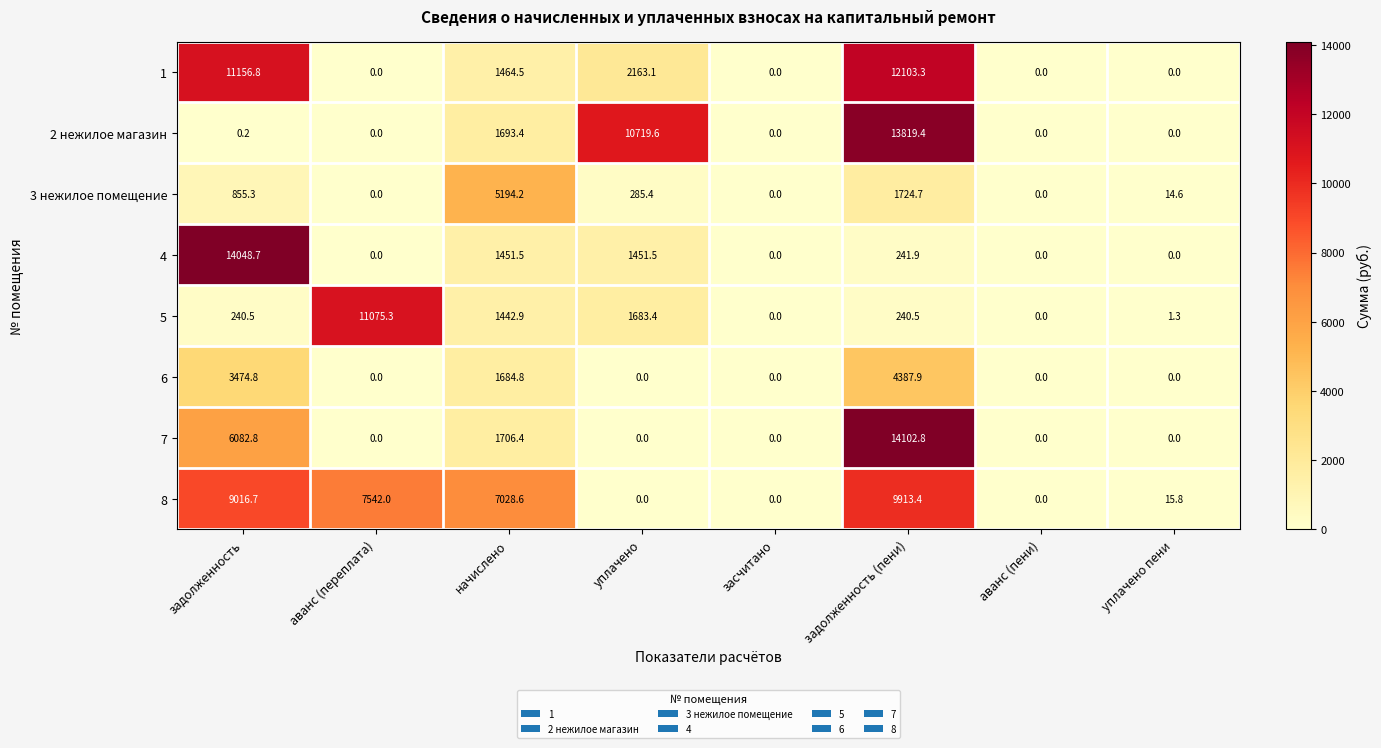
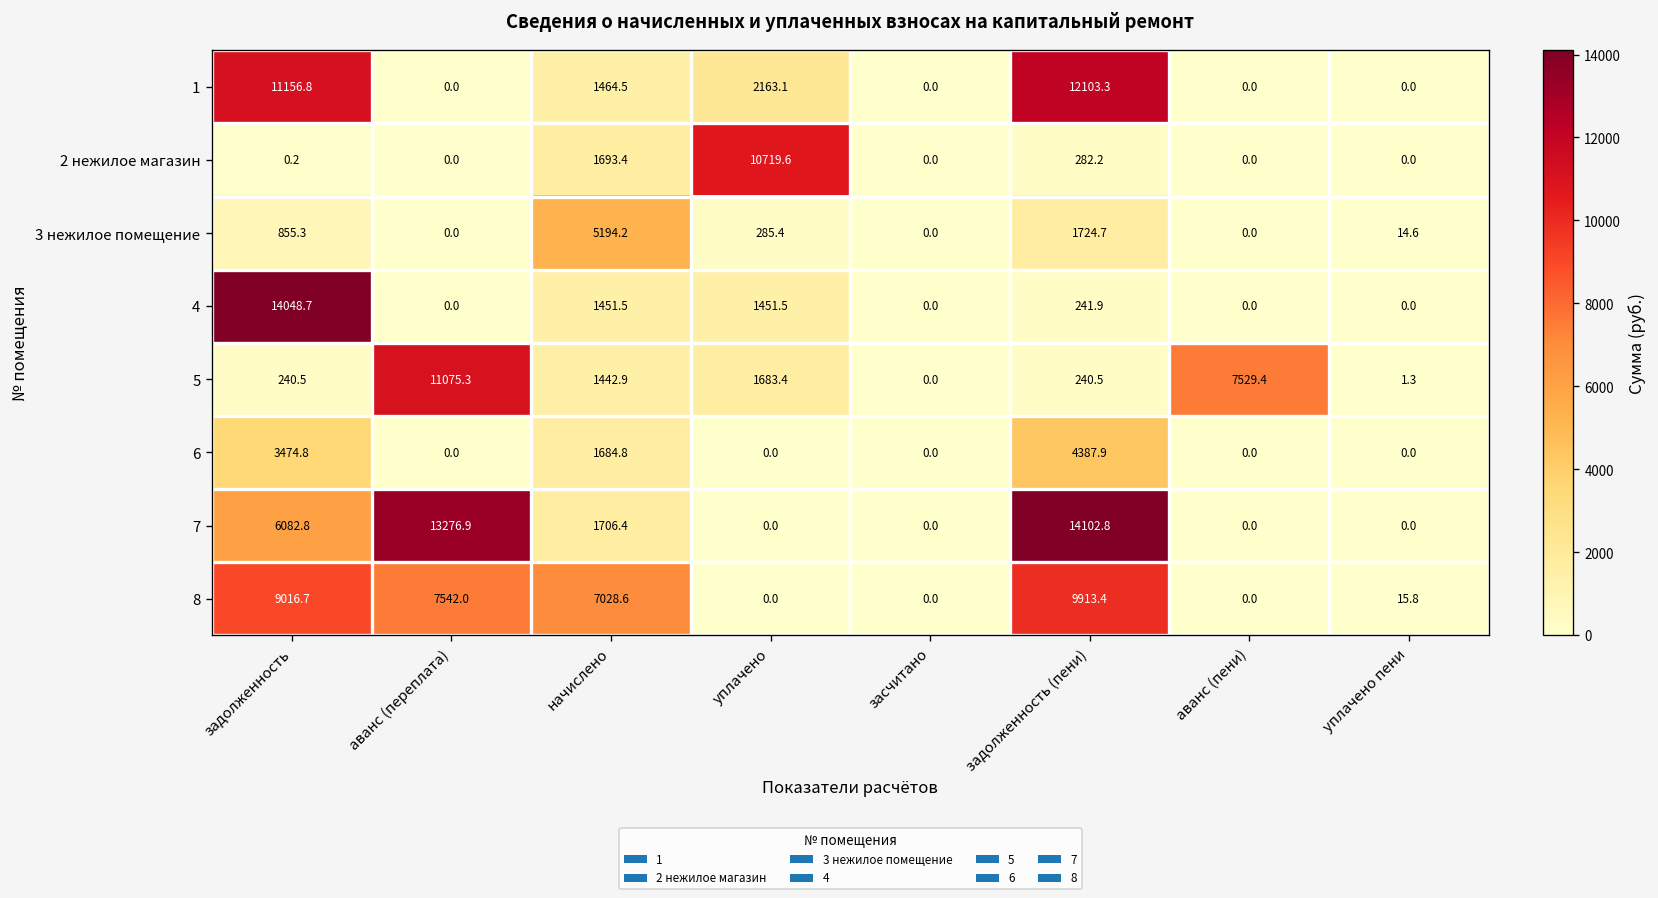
  {
    "1": {
      "задолженность": 11156.8,
      "аванс (переплата)": 0.0,
      "начислено": 1464.5,
      "уплачено": 2163.1,
      "засчитано": 0.0,
      "задолженность (пени)": 12103.3,
      "аванс (пени)": 0.0,
      "уплачено пени": 0.0
    },
    "2 нежилое магазин": {
      "задолженность": 0.2,
      "аванс (переплата)": 0.0,
      "начислено": 1693.4,
      "уплачено": 10719.6,
      "засчитано": 0.0,
-     "задолженность (пени)": 13819.4,
+     "задолженность (пени)": 282.2,
      "аванс (пени)": 0.0,
      "уплачено пени": 0.0
    },
    "3 нежилое помещение": {
      "задолженность": 855.3,
      "аванс (переплата)": 0.0,
      "начислено": 5194.2,
      "уплачено": 285.4,
      "засчитано": 0.0,
      "задолженность (пени)": 1724.7,
      "аванс (пени)": 0.0,
      "уплачено пени": 14.6
    },
    "4": {
      "задолженность": 14048.7,
      "аванс (переплата)": 0.0,
      "начислено": 1451.5,
      "уплачено": 1451.5,
      "засчитано": 0.0,
      "задолженность (пени)": 241.9,
      "аванс (пени)": 0.0,
      "уплачено пени": 0.0
    },
    "5": {
      "задолженность": 240.5,
      "аванс (переплата)": 11075.3,
      "начислено": 1442.9,
      "уплачено": 1683.4,
      "засчитано": 0.0,
      "задолженность (пени)": 240.5,
-     "аванс (пени)": 0.0,
+     "аванс (пени)": 7529.4,
      "уплачено пени": 1.3
    },
    "6": {
      "задолженность": 3474.8,
      "аванс (переплата)": 0.0,
      "начислено": 1684.8,
      "уплачено": 0.0,
      "засчитано": 0.0,
      "задолженность (пени)": 4387.9,
      "аванс (пени)": 0.0,
      "уплачено пени": 0.0
    },
    "7": {
      "задолженность": 6082.8,
-     "аванс (переплата)": 0.0,
+     "аванс (переплата)": 13276.9,
      "начислено": 1706.4,
      "уплачено": 0.0,
      "засчитано": 0.0,
      "задолженность (пени)": 14102.8,
      "аванс (пени)": 0.0,
      "уплачено пени": 0.0
    },
    "8": {
      "задолженность": 9016.7,
      "аванс (переплата)": 7542.0,
      "начислено": 7028.6,
      "уплачено": 0.0,
      "засчитано": 0.0,
      "задолженность (пени)": 9913.4,
      "аванс (пени)": 0.0,
      "уплачено пени": 15.8
    }
  }
